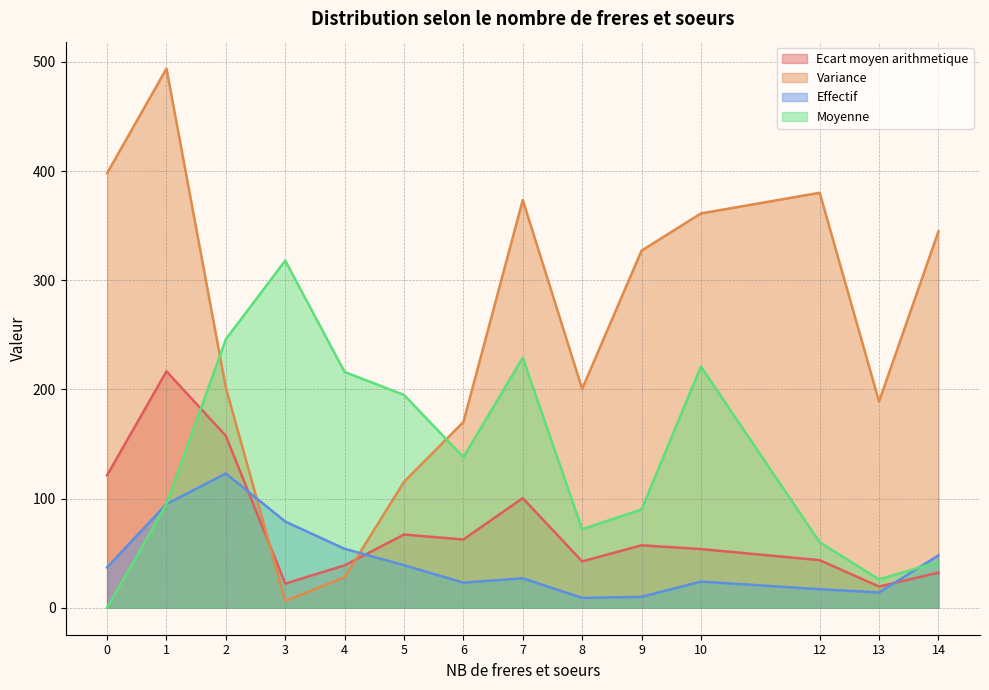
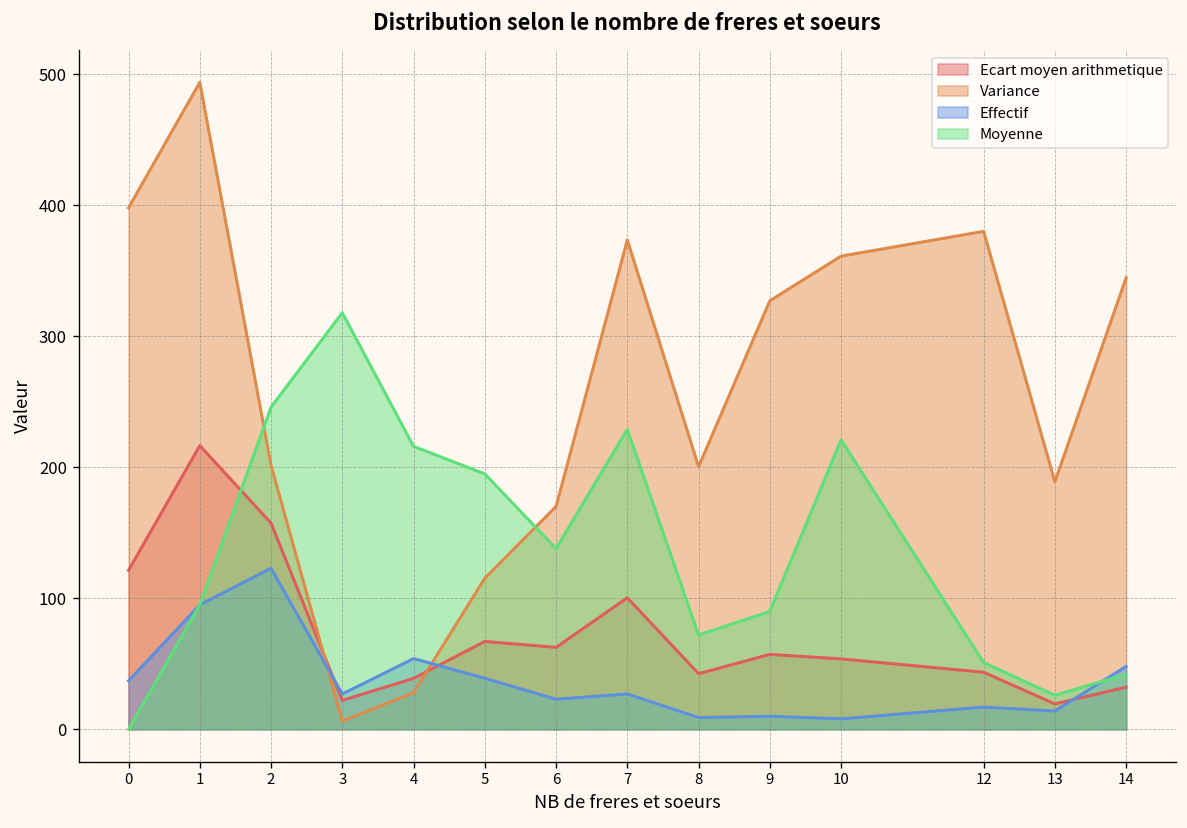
  {
    "Effectif": {
      "0": 37,
      "2": 123,
-     "3": 79,
+     "3": 27,
      "4": 54,
      "5": 39,
      "6": 23,
      "7": 27,
      "8": 9,
      "9": 10,
-     "10": 24,
+     "10": 8,
      "12": 17,
      "13": 14,
      "14": 48
    },
    "Moyenne": {
      "0": 0,
      "2": 246,
      "3": 318,
      "4": 216,
      "5": 195,
      "6": 138,
      "7": 229,
      "8": 72,
      "9": 90,
      "10": 221,
-     "12": 60,
+     "12": 51,
      "13": 26,
      "14": 42
    }
  }
